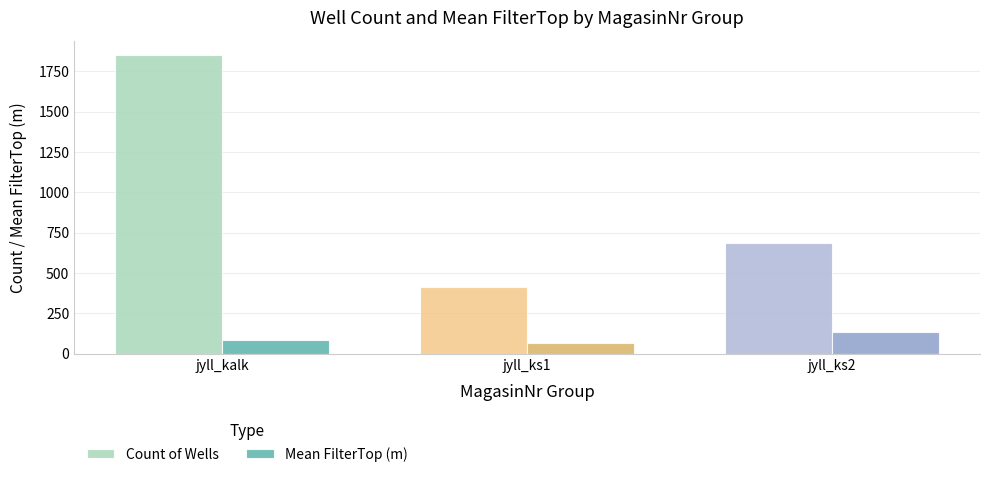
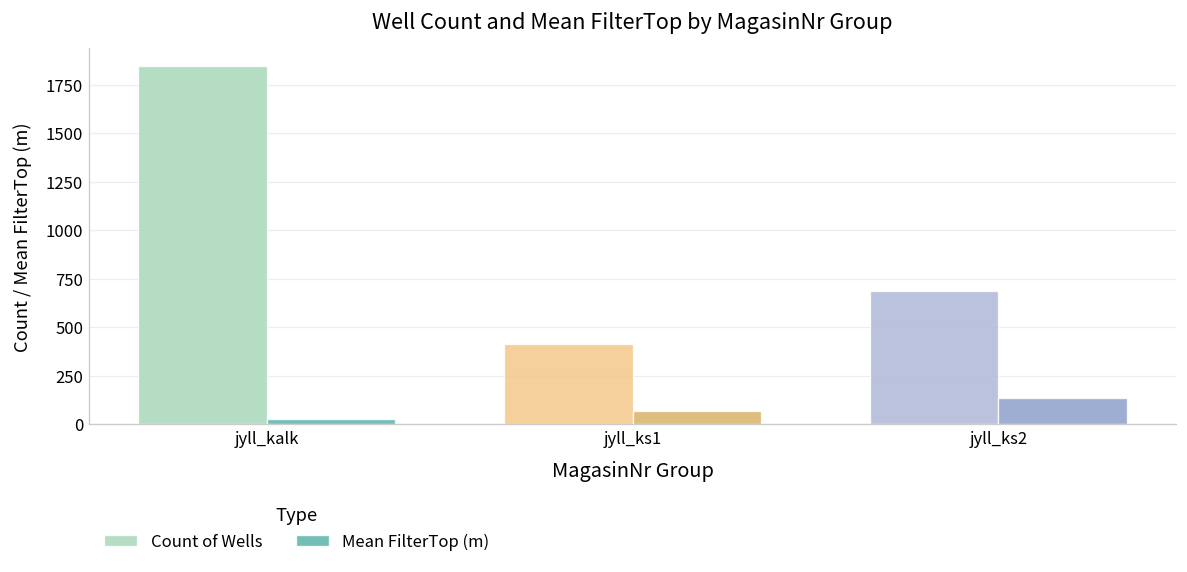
  {
    "Count of Wells": {
      "jyll_kalk": 1850,
      "jyll_ks1": 410,
      "jyll_ks2": 690
    },
    "Mean FilterTop (m)": {
-     "jyll_kalk": 80,
+     "jyll_kalk": 30,
      "jyll_ks1": 70,
      "jyll_ks2": 140
    }
  }
